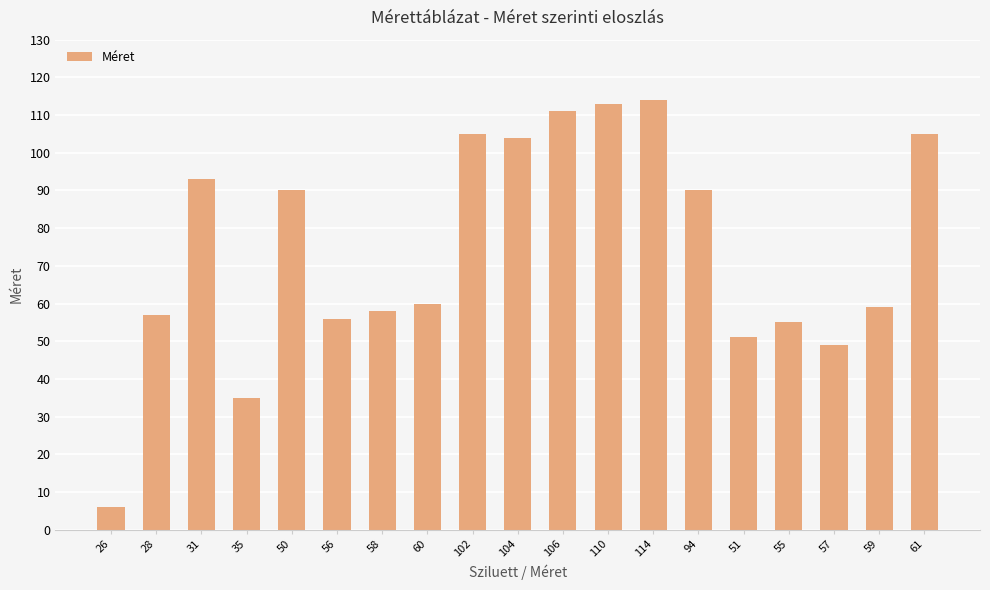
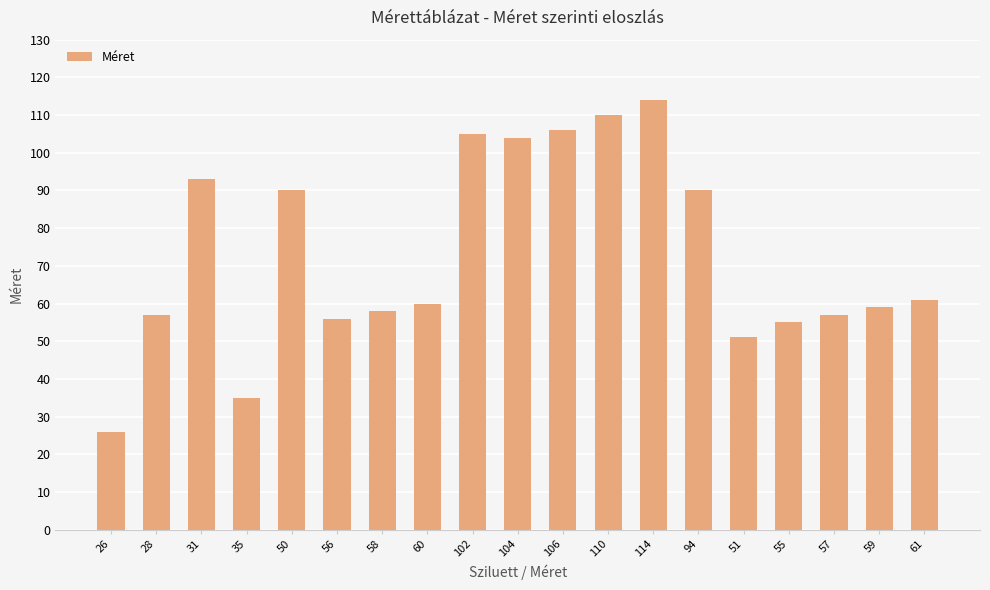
  {
-   "26": 6,
+   "26": 26,
    "28": 57,
    "31": 93,
    "35": 35,
    "50": 90,
    "56": 56,
    "58": 58,
    "60": 60,
    "102": 105,
    "104": 104,
-   "106": 111,
-   "110": 113,
+   "106": 106,
+   "110": 110,
    "114": 114,
    "94": 90,
    "51": 51,
    "55": 55,
-   "57": 49,
+   "57": 57,
    "59": 59,
-   "61": 105
+   "61": 61
  }
